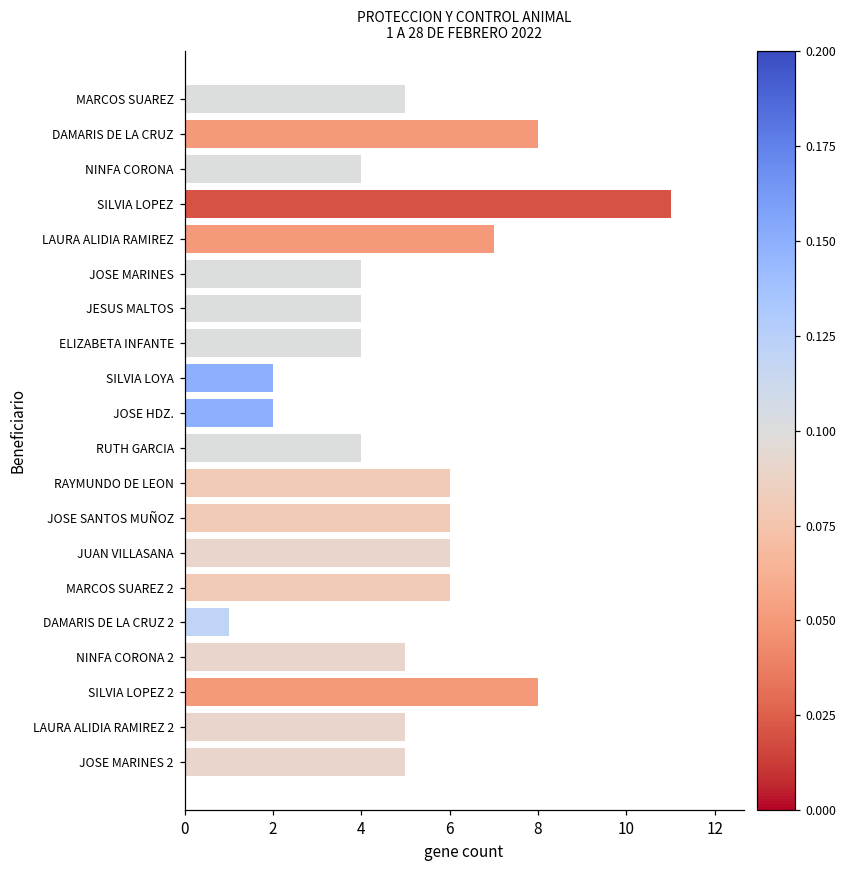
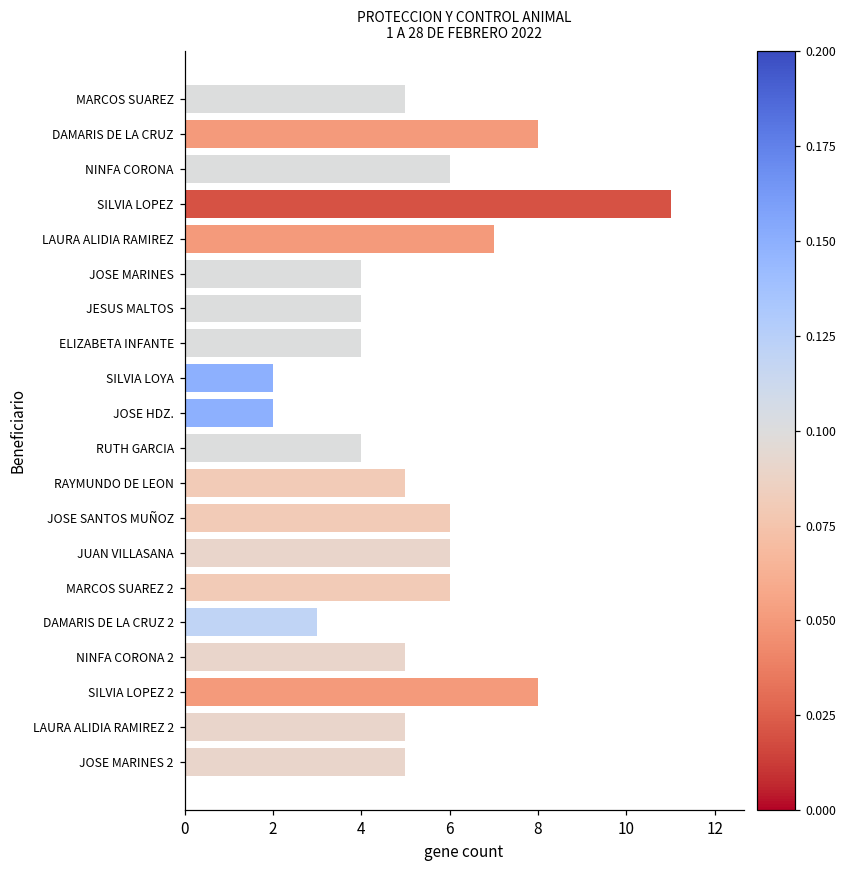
  {
    "MARCOS SUAREZ": 5,
    "DAMARIS DE LA CRUZ": 8,
-   "NINFA CORONA": 4,
+   "NINFA CORONA": 6,
    "SILVIA LOPEZ": 11,
    "LAURA ALIDIA RAMIREZ": 7,
    "JOSE MARINES": 4,
    "JESUS MALTOS": 4,
    "ELIZABETA INFANTE": 4,
    "SILVIA LOYA": 2,
    "JOSE HDZ.": 2,
    "RUTH GARCIA": 4,
-   "RAYMUNDO DE LEON": 6,
+   "RAYMUNDO DE LEON": 5,
    "JOSE SANTOS MUÑOZ": 6,
    "JUAN VILLASANA": 6,
    "MARCOS SUAREZ 2": 6,
-   "DAMARIS DE LA CRUZ 2": 1,
+   "DAMARIS DE LA CRUZ 2": 3,
    "NINFA CORONA 2": 5,
    "SILVIA LOPEZ 2": 8,
    "LAURA ALIDIA RAMIREZ 2": 5,
    "JOSE MARINES 2": 5
  }
